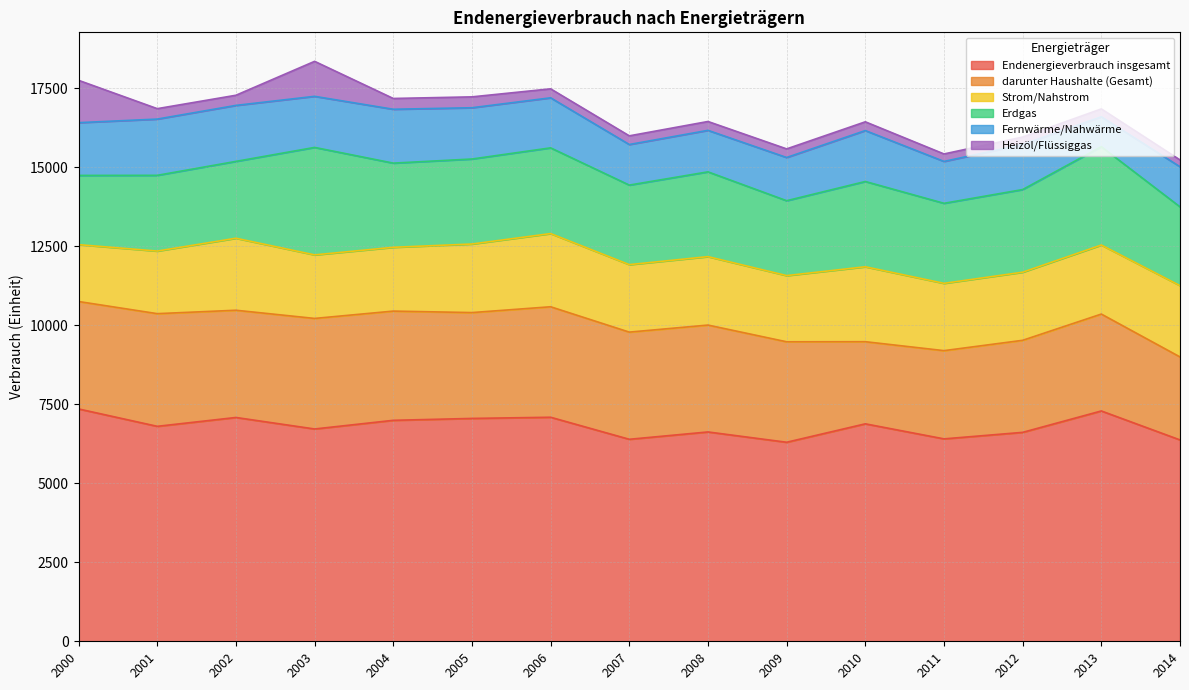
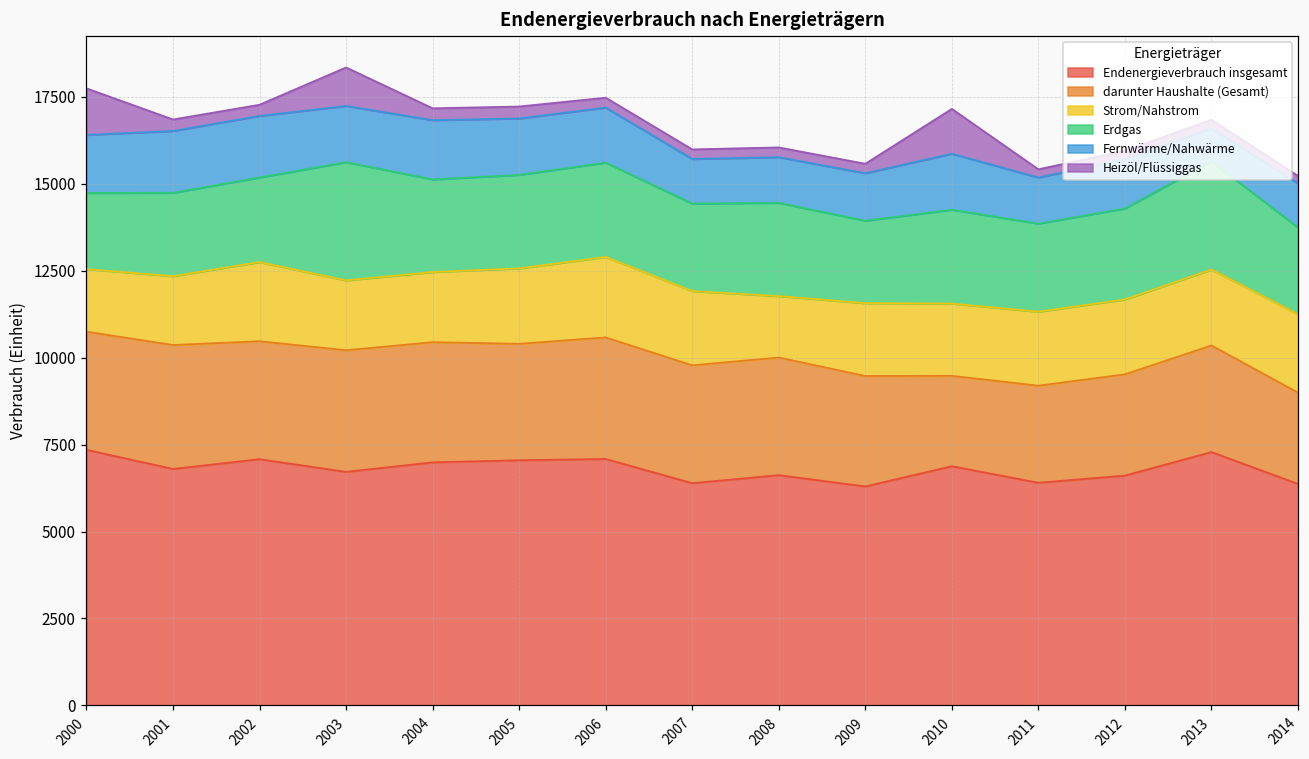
  {
    "Strom/Nahstrom": {
      "2000": 1800,
      "2001": 2000,
      "2002": 2300,
      "2003": 2000,
      "2004": 2000,
      "2005": 2200,
      "2006": 2300,
      "2007": 2100,
-     "2008": 2200,
+     "2008": 1800,
      "2009": 2100,
-     "2010": 2400,
+     "2010": 2100,
      "2011": 2100,
      "2012": 2200,
      "2013": 2200,
      "2014": 2300
    },
    "Erdgas": {
      "2000": 2200,
      "2001": 2400,
      "2002": 2400,
      "2003": 3400,
      "2004": 2700,
      "2005": 2700,
      "2006": 2700,
      "2007": 2500,
      "2008": 2700,
      "2009": 2400,
      "2010": 2700,
      "2011": 2500,
      "2012": 2600,
      "2014": 2500
    },
    "Fernwärme/Nahwärme": {
      "2000": 1700,
      "2001": 1800,
      "2002": 1800,
      "2003": 1600,
      "2004": 1700,
      "2005": 1600,
      "2006": 1600,
      "2007": 1300,
      "2008": 1300,
      "2009": 1400,
      "2010": 1600,
      "2011": 1300,
      "2014": 1300
    },
    "Heizöl/Flüssiggas": {
      "2000": 1300,
      "2001": 300,
      "2002": 300,
      "2003": 1100,
      "2004": 300,
      "2005": 300,
      "2006": 300,
      "2007": 300,
      "2008": 300,
      "2009": 300,
-     "2010": 300,
+     "2010": 1300,
      "2011": 200,
      "2014": 200
    }
  }
